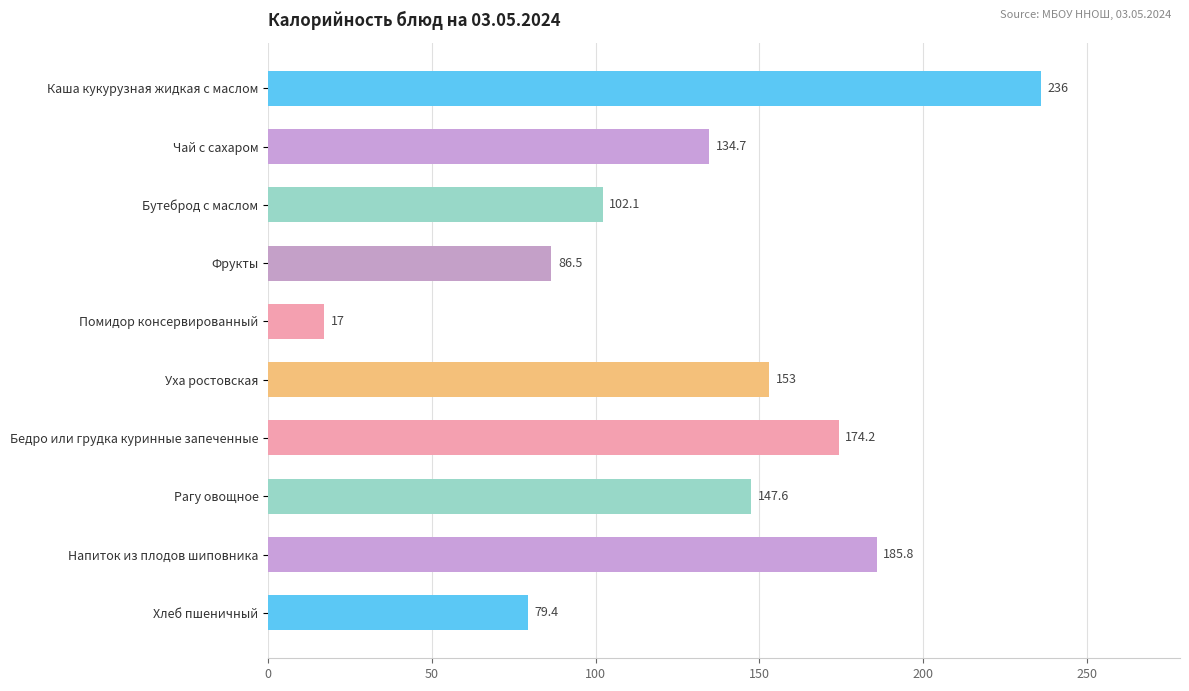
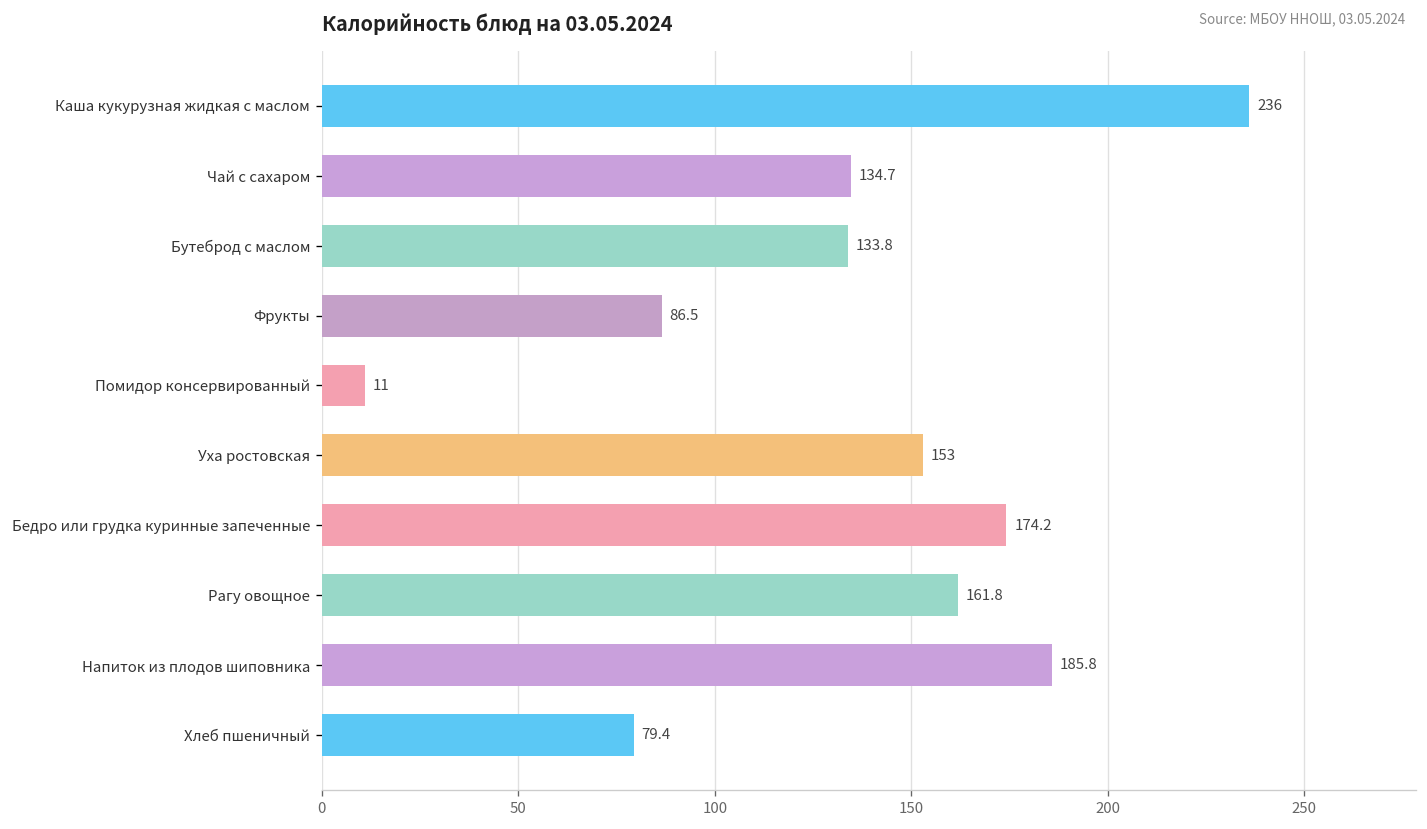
  {
    "Каша кукурузная жидкая с маслом": 236,
    "Чай с сахаром": 134.7,
-   "Бутеброд с маслом": 102.1,
+   "Бутеброд с маслом": 133.8,
    "Фрукты": 86.5,
-   "Помидор консервированный": 17,
+   "Помидор консервированный": 11,
    "Уха ростовская": 153,
    "Бедро или грудка куринные запеченные": 174.2,
-   "Рагу овощное": 147.6,
+   "Рагу овощное": 161.8,
    "Напиток из плодов шиповника": 185.8,
    "Хлеб пшеничный": 79.4
  }
